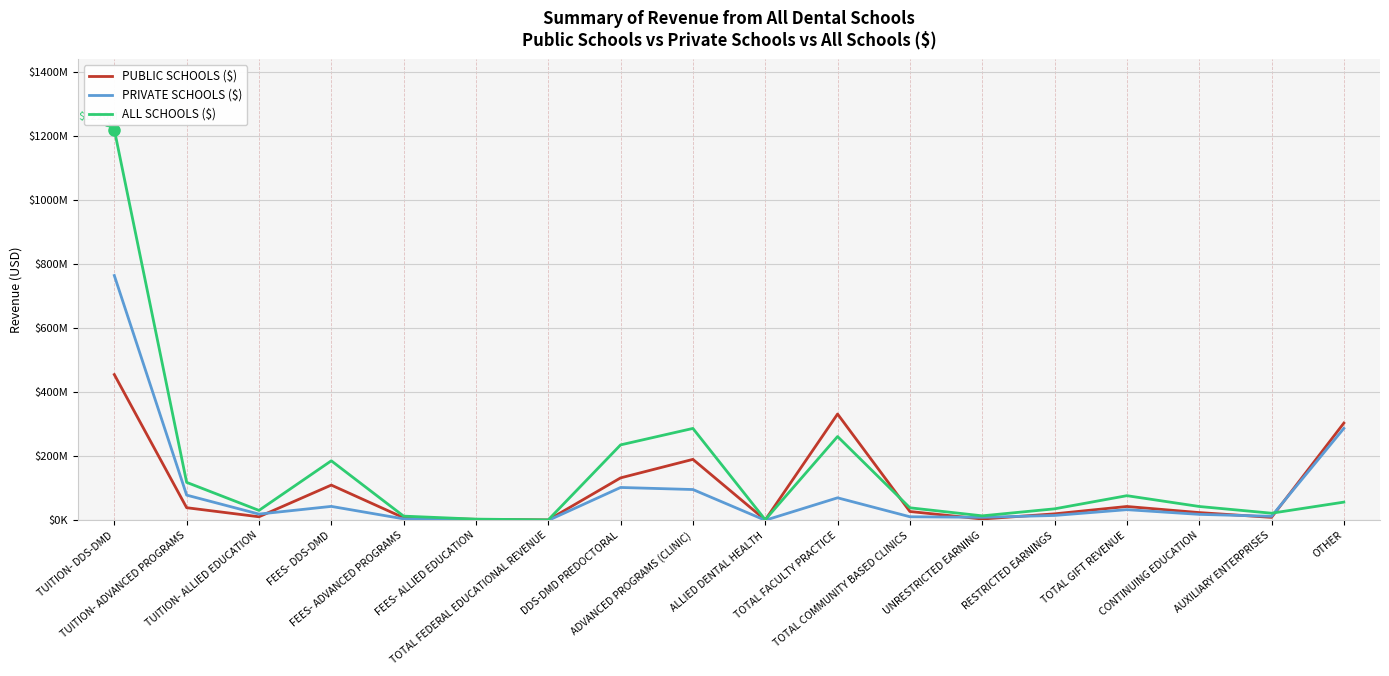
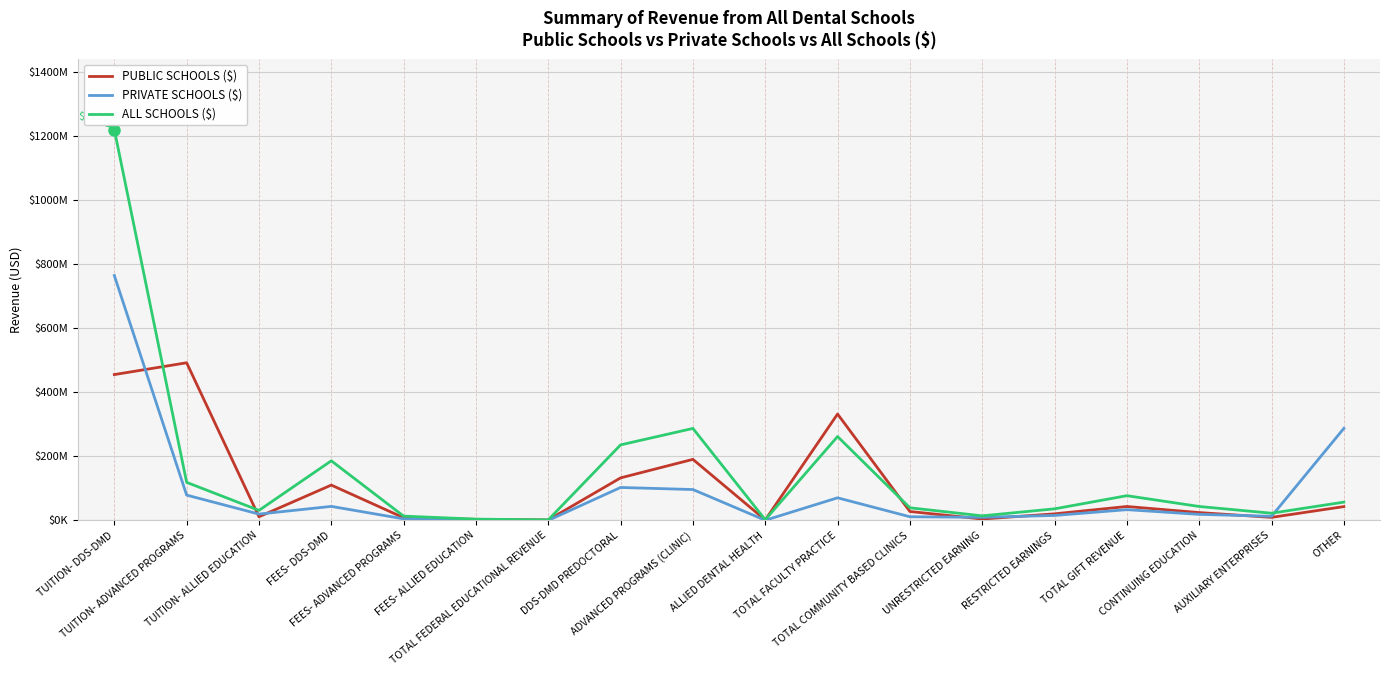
  {
    "PUBLIC SCHOOLS ($)": {
      "TUITION- DDS-DMD": "$460000000",
-     "TUITION- ADVANCED PROGRAMS": "$40000000",
+     "TUITION- ADVANCED PROGRAMS": "$490000000",
      "TUITION- ALLIED EDUCATION": "$10000000",
      "FEES- DDS-DMD": "$110000000",
      "DDS-DMD PREDOCTORAL": "$130000000",
      "ADVANCED PROGRAMS (CLINIC)": "$190000000",
      "TOTAL FACULTY PRACTICE": "$330000000",
      "TOTAL COMMUNITY BASED CLINICS": "$30000000",
      "TOTAL GIFT REVENUE": "$40000000",
-     "OTHER": "$300000000"
+     "OTHER": "$40000000"
    },
    "PRIVATE SCHOOLS ($)": {
      "TUITION- DDS-DMD": "$760000000",
      "TUITION- ADVANCED PROGRAMS": "$80000000",
      "TUITION- ALLIED EDUCATION": "$20000000",
      "FEES- DDS-DMD": "$40000000",
      "DDS-DMD PREDOCTORAL": "$100000000",
      "ADVANCED PROGRAMS (CLINIC)": "$100000000",
      "TOTAL FACULTY PRACTICE": "$70000000",
      "TOTAL COMMUNITY BASED CLINICS": "$10000000",
      "TOTAL GIFT REVENUE": "$30000000",
      "OTHER": "$290000000"
    }
  }
